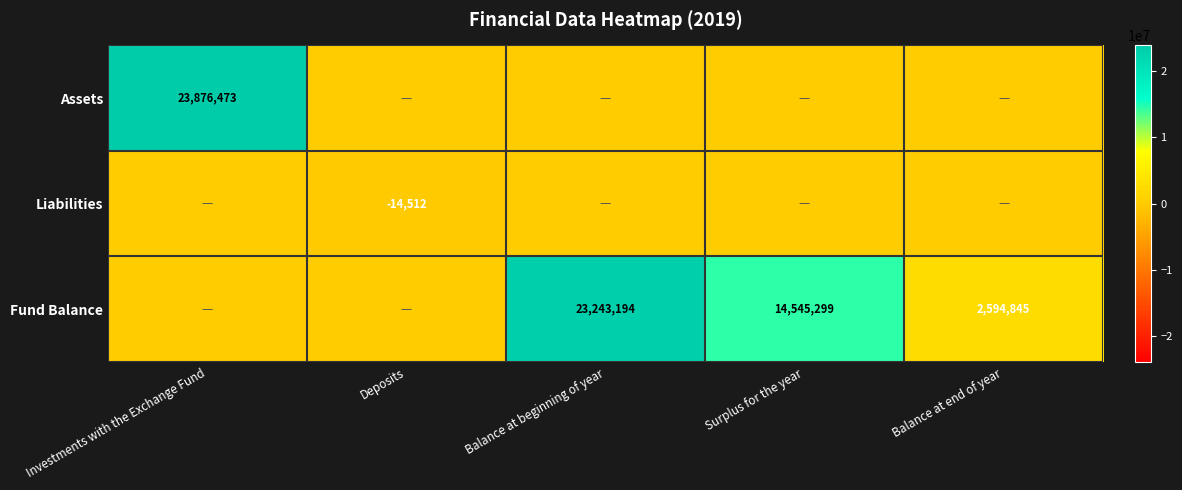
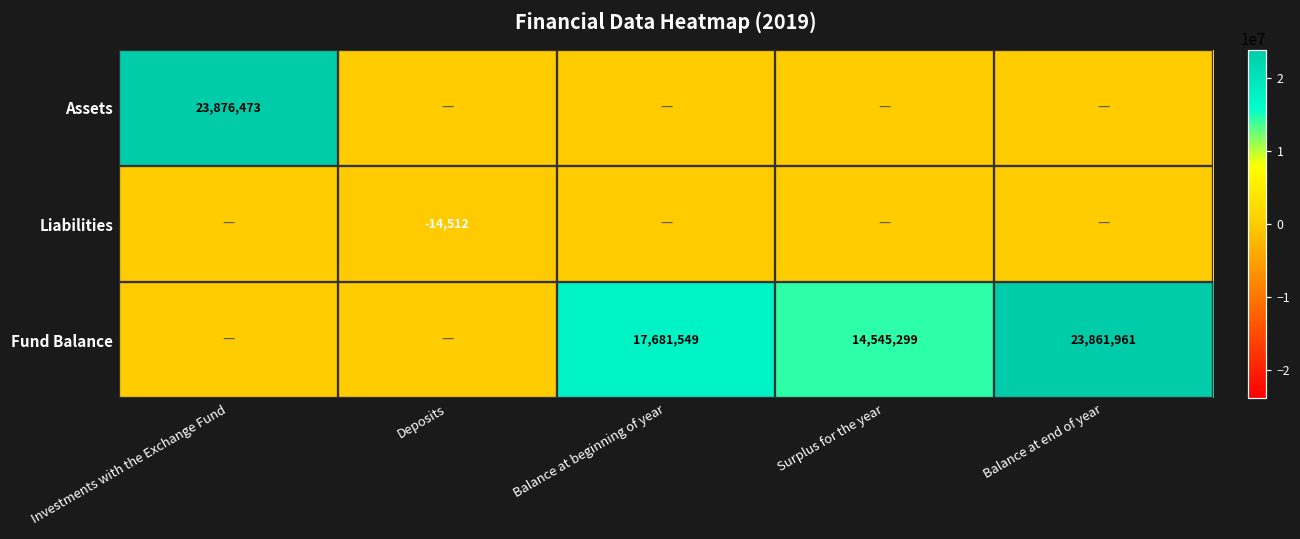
  {
    "Assets": {
      "Investments with the Exchange Fund": "23,876,473"
    },
    "Liabilities": {
      "Deposits": "-14,512"
    },
    "Fund Balance": {
-     "Balance at beginning of year": "23,243,194",
+     "Balance at beginning of year": "17,681,549",
      "Surplus for the year": "14,545,299",
-     "Balance at end of year": "2,594,845"
+     "Balance at end of year": "23,861,961"
    }
  }
